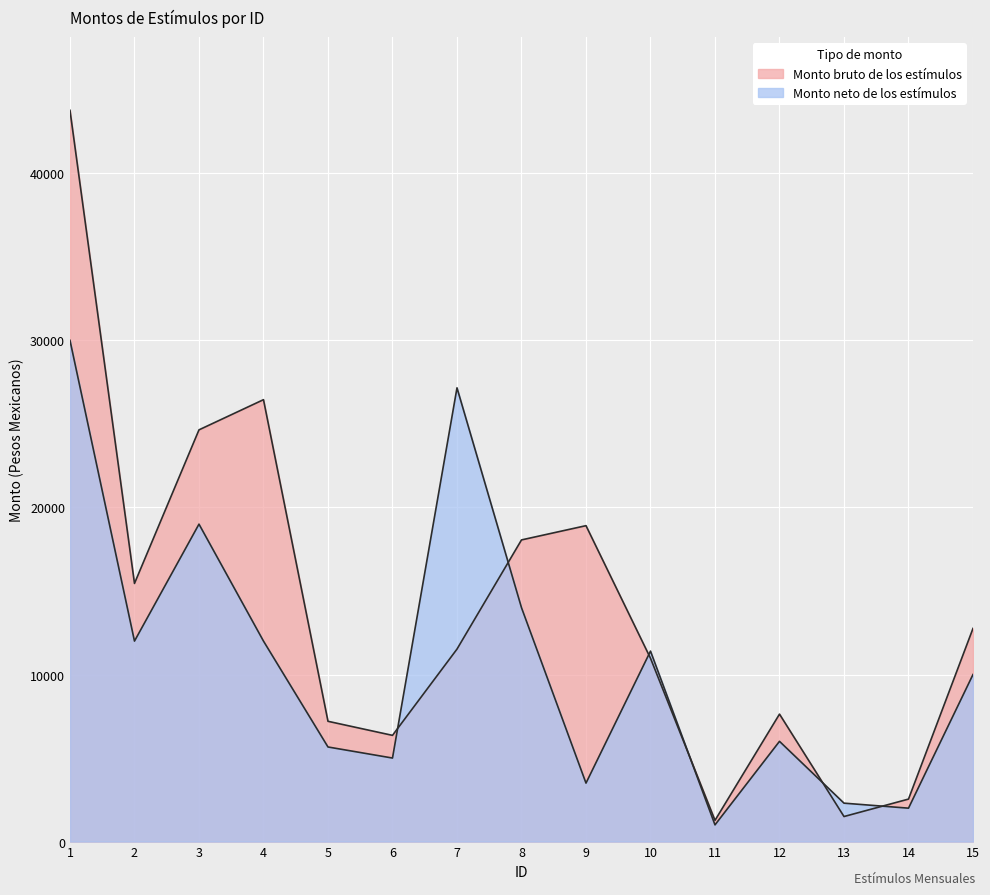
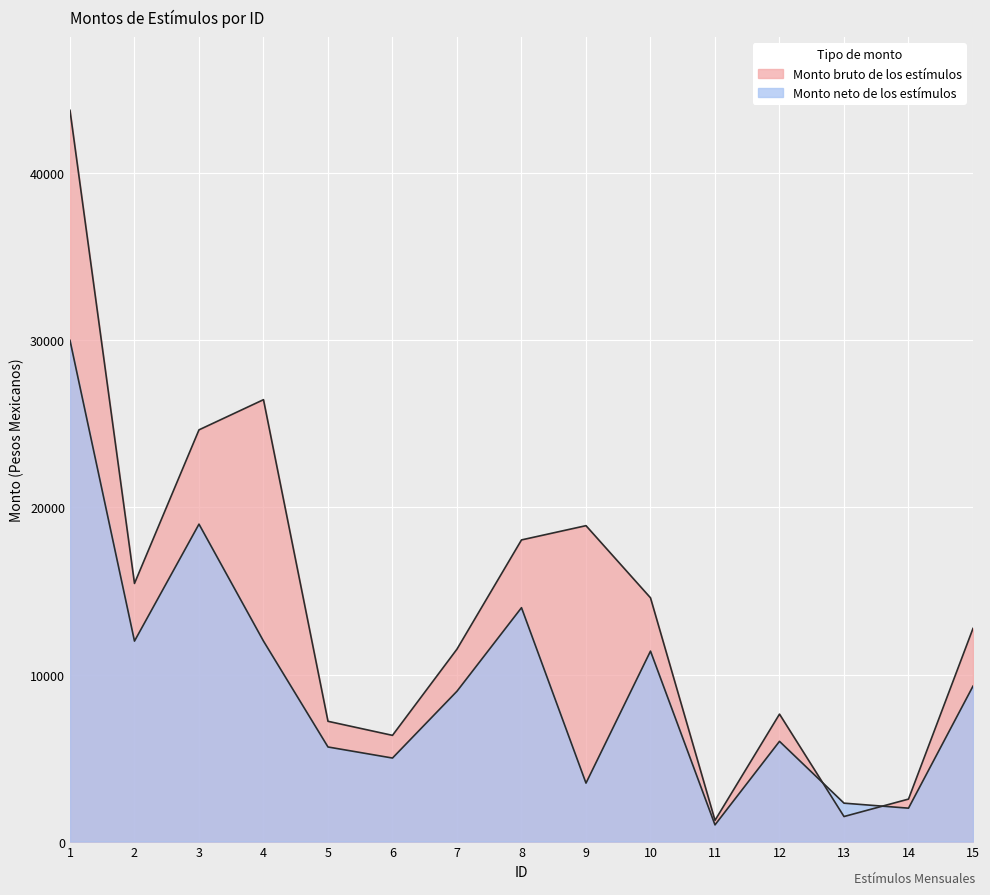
  {
    "Monto bruto de los estímulos": {
      "1": 43800,
      "2": 15500,
      "3": 24600,
      "4": 26400,
      "5": 7200,
      "6": 6400,
      "7": 11500,
      "8": 18100,
      "9": 18900,
-     "10": 11000,
+     "10": 14600,
      "11": 1300,
      "12": 7600,
      "13": 1500,
      "14": 2500,
      "15": 12800
    },
    "Monto neto de los estímulos": {
      "1": 30000,
      "2": 12000,
      "3": 19000,
      "4": 12000,
      "5": 5700,
      "6": 5000,
-     "7": 27200,
+     "7": 9000,
      "8": 14000,
      "9": 3500,
      "10": 11400,
      "11": 1000,
      "12": 6000,
      "13": 2300,
      "14": 2000,
-     "15": 10000
+     "15": 9300
    }
  }
